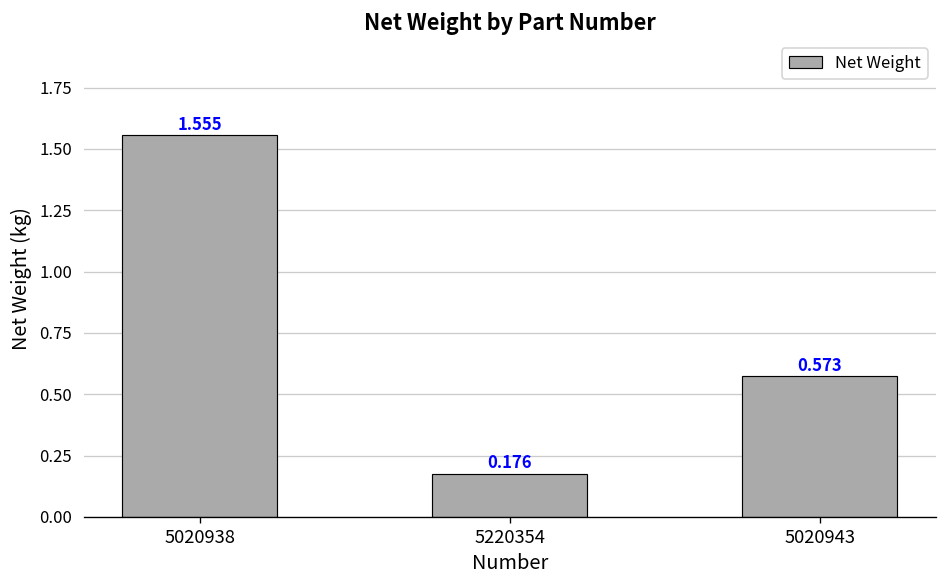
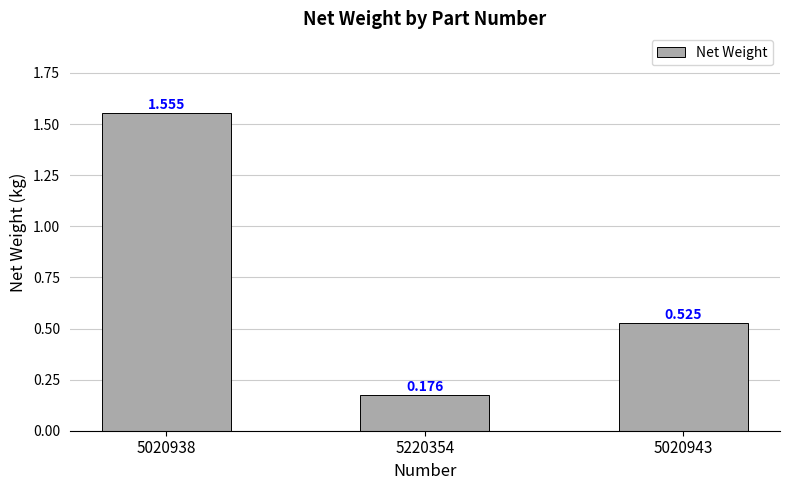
  {
    "5020938": 1.555,
    "5220354": 0.176,
-   "5020943": 0.573
+   "5020943": 0.525
  }
